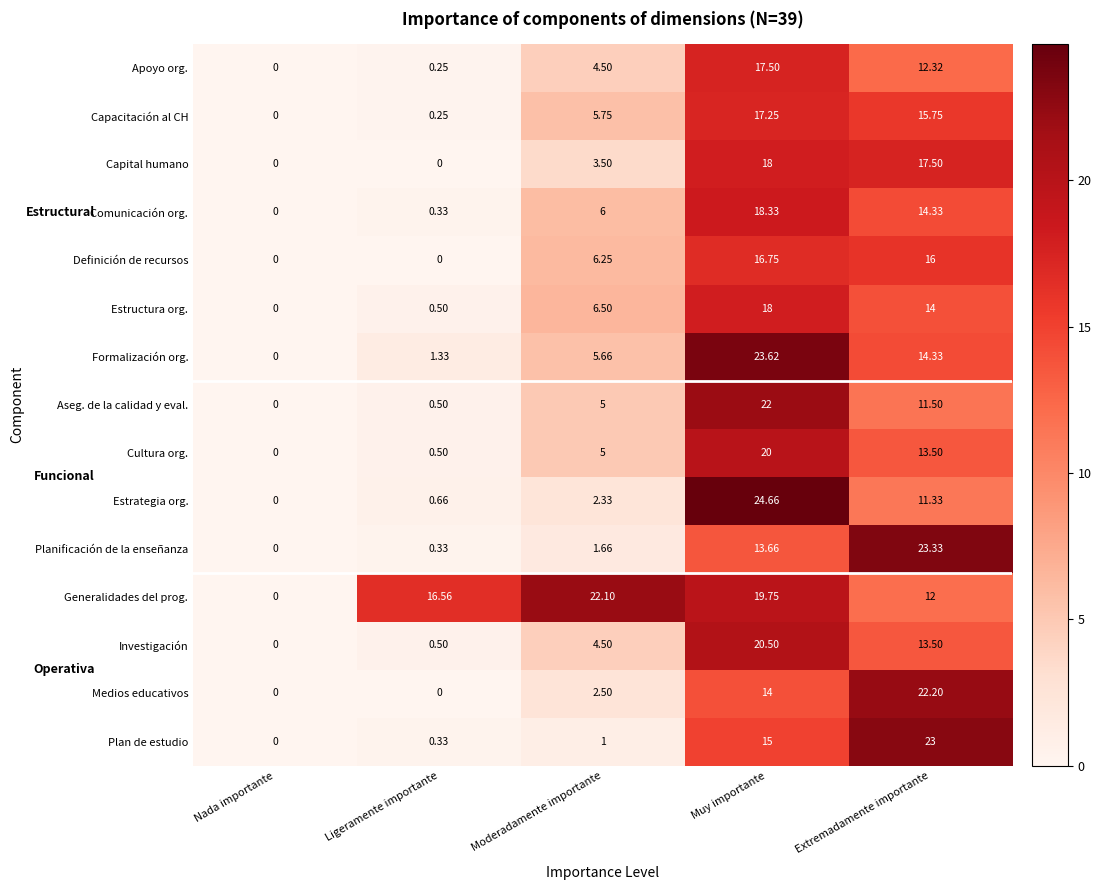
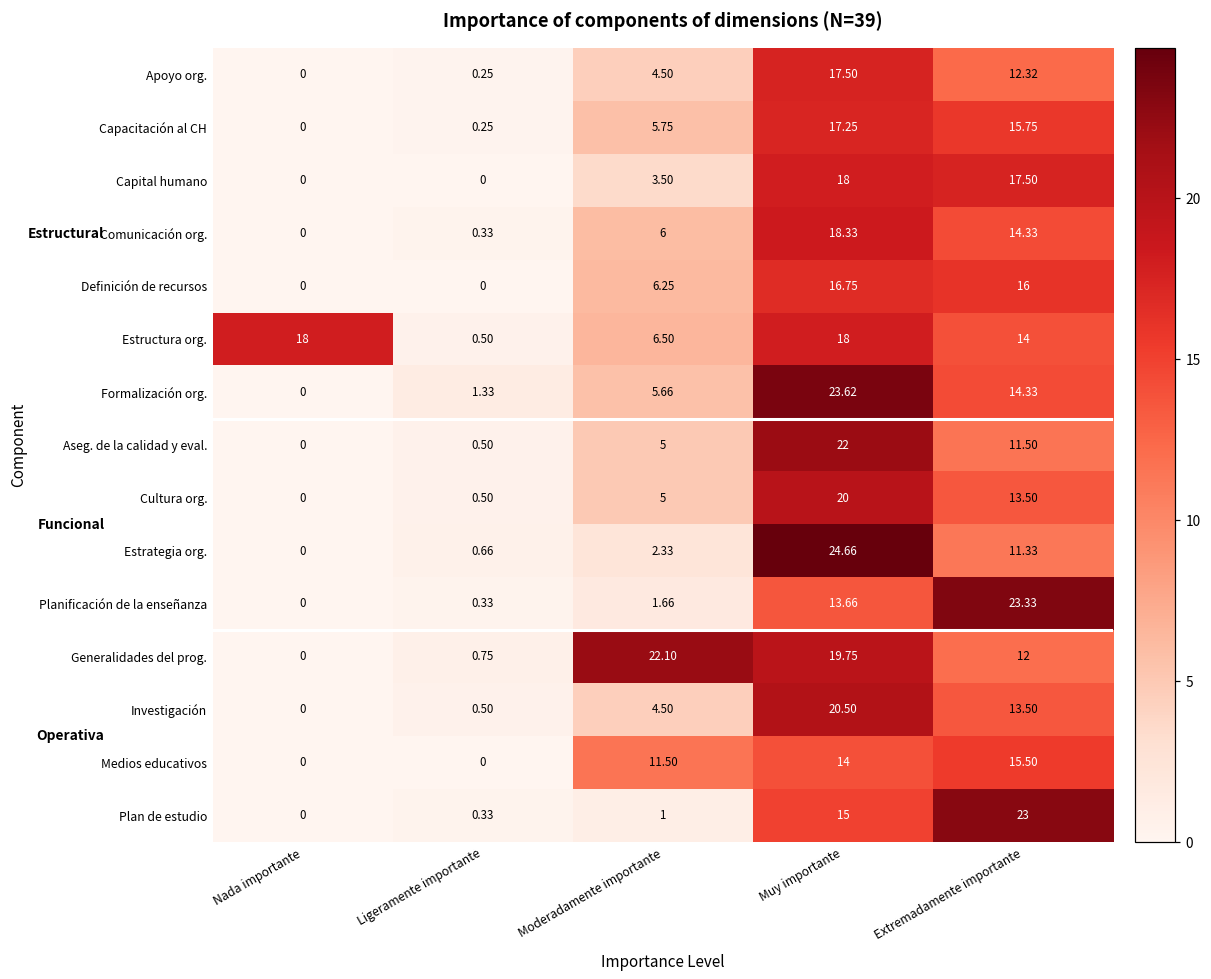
  {
    "Apoyo org.": {
      "Nada importante": 0,
      "Ligeramente importante": 0.25,
      "Moderadamente importante": 4.50,
      "Muy importante": 17.50,
      "Extremadamente importante": 12.32
    },
    "Capacitación al CH": {
      "Nada importante": 0,
      "Ligeramente importante": 0.25,
      "Moderadamente importante": 5.75,
      "Muy importante": 17.25,
      "Extremadamente importante": 15.75
    },
    "Capital humano": {
      "Nada importante": 0,
      "Ligeramente importante": 0,
      "Moderadamente importante": 3.50,
      "Muy importante": 18,
      "Extremadamente importante": 17.50
    },
    "Comunicación org.": {
      "Nada importante": 0,
      "Ligeramente importante": 0.33,
      "Moderadamente importante": 6,
      "Muy importante": 18.33,
      "Extremadamente importante": 14.33
    },
    "Definición de recursos": {
      "Nada importante": 0,
      "Ligeramente importante": 0,
      "Moderadamente importante": 6.25,
      "Muy importante": 16.75,
      "Extremadamente importante": 16
    },
    "Estructura org.": {
-     "Nada importante": 0,
+     "Nada importante": 18,
      "Ligeramente importante": 0.50,
      "Moderadamente importante": 6.50,
      "Muy importante": 18,
      "Extremadamente importante": 14
    },
    "Formalización org.": {
      "Nada importante": 0,
      "Ligeramente importante": 1.33,
      "Moderadamente importante": 5.66,
      "Muy importante": 23.62,
      "Extremadamente importante": 14.33
    },
    "Aseg. de la calidad y eval.": {
      "Nada importante": 0,
      "Ligeramente importante": 0.50,
      "Moderadamente importante": 5,
      "Muy importante": 22,
      "Extremadamente importante": 11.50
    },
    "Cultura org.": {
      "Nada importante": 0,
      "Ligeramente importante": 0.50,
      "Moderadamente importante": 5,
      "Muy importante": 20,
      "Extremadamente importante": 13.50
    },
    "Estrategia org.": {
      "Nada importante": 0,
      "Ligeramente importante": 0.66,
      "Moderadamente importante": 2.33,
      "Muy importante": 24.66,
      "Extremadamente importante": 11.33
    },
    "Planificación de la enseñanza": {
      "Nada importante": 0,
      "Ligeramente importante": 0.33,
      "Moderadamente importante": 1.66,
      "Muy importante": 13.66,
      "Extremadamente importante": 23.33
    },
    "Generalidades del prog.": {
      "Nada importante": 0,
-     "Ligeramente importante": 16.56,
+     "Ligeramente importante": 0.75,
      "Moderadamente importante": 22.10,
      "Muy importante": 19.75,
      "Extremadamente importante": 12
    },
    "Investigación": {
      "Nada importante": 0,
      "Ligeramente importante": 0.50,
      "Moderadamente importante": 4.50,
      "Muy importante": 20.50,
      "Extremadamente importante": 13.50
    },
    "Medios educativos": {
      "Nada importante": 0,
      "Ligeramente importante": 0,
-     "Moderadamente importante": 2.50,
+     "Moderadamente importante": 11.50,
      "Muy importante": 14,
-     "Extremadamente importante": 22.20
+     "Extremadamente importante": 15.50
    },
    "Plan de estudio": {
      "Nada importante": 0,
      "Ligeramente importante": 0.33,
      "Moderadamente importante": 1,
      "Muy importante": 15,
      "Extremadamente importante": 23
    }
  }
